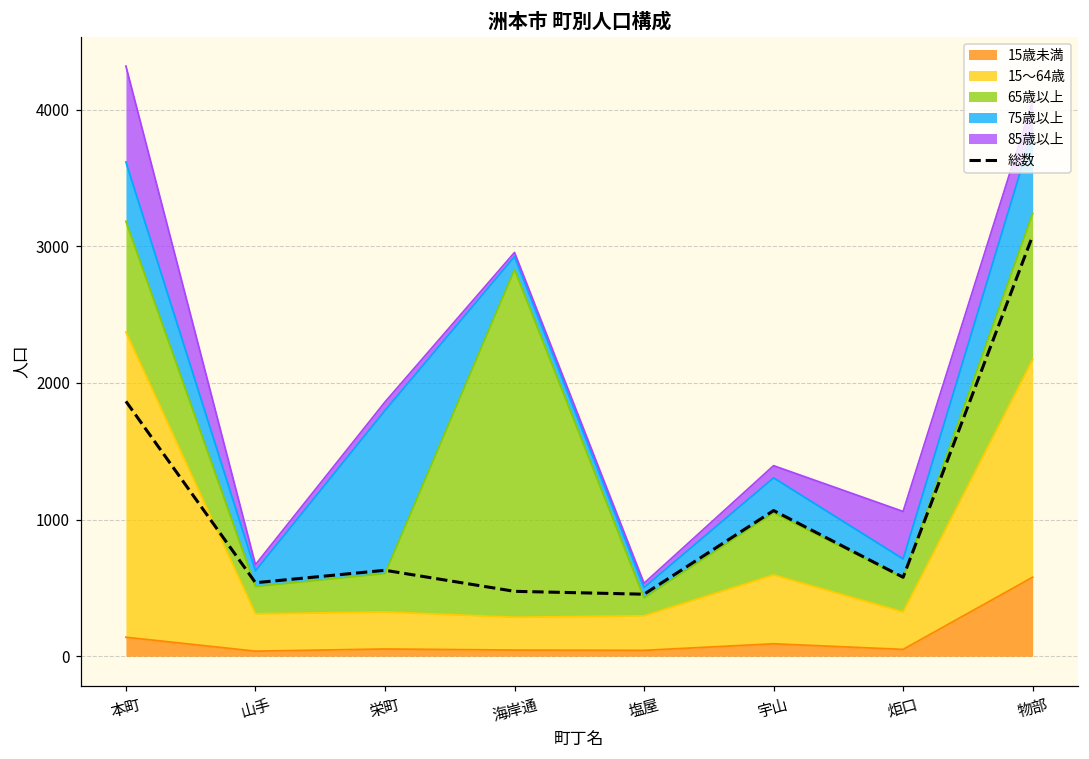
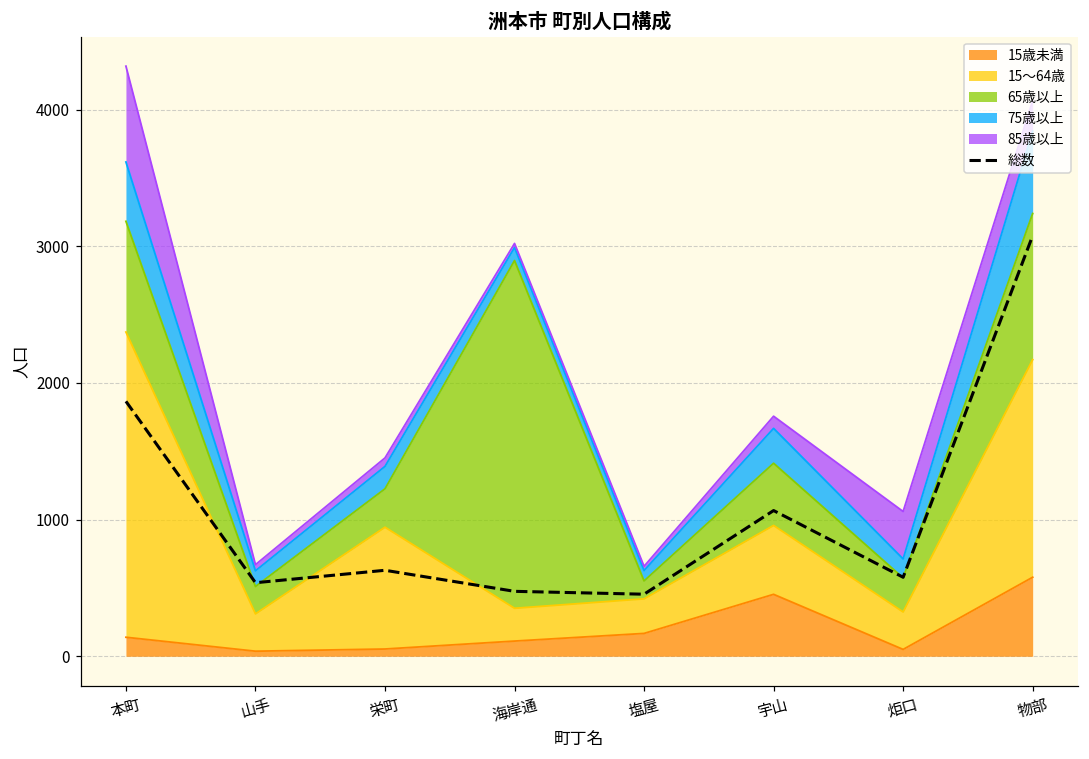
  {
    "15歳未満": {
      "本町": 140,
      "山手": 40,
      "栄町": 50,
-     "海岸通": 50,
-     "塩屋": 40,
-     "宇山": 90,
+     "海岸通": 110,
+     "塩屋": 170,
+     "宇山": 450,
      "炬口": 50,
      "物部": 580
    },
    "15～64歳": {
      "本町": 2230,
      "山手": 270,
-     "栄町": 270,
+     "栄町": 890,
      "海岸通": 240,
      "塩屋": 250,
      "宇山": 500,
      "炬口": 270,
      "物部": 1590
    },
    "65歳以上": {
      "本町": 810,
      "山手": 200,
      "栄町": 280,
      "海岸通": 2540,
      "塩屋": 130,
      "物部": 1070
    },
    "75歳以上": {
      "本町": 430,
      "山手": 120,
-     "栄町": 1190,
+     "栄町": 160,
      "海岸通": 100,
      "塩屋": 80,
      "宇山": 260,
      "炬口": 140
    },
    "85歳以上": {
      "本町": 700,
      "山手": 50,
      "栄町": 60,
      "海岸通": 30,
      "塩屋": 30,
      "宇山": 90,
      "炬口": 350
    },
    "総数": {
      "本町": 1870,
      "山手": 540,
      "栄町": 630,
      "海岸通": 480,
      "塩屋": 450,
      "物部": 3080
    }
  }
